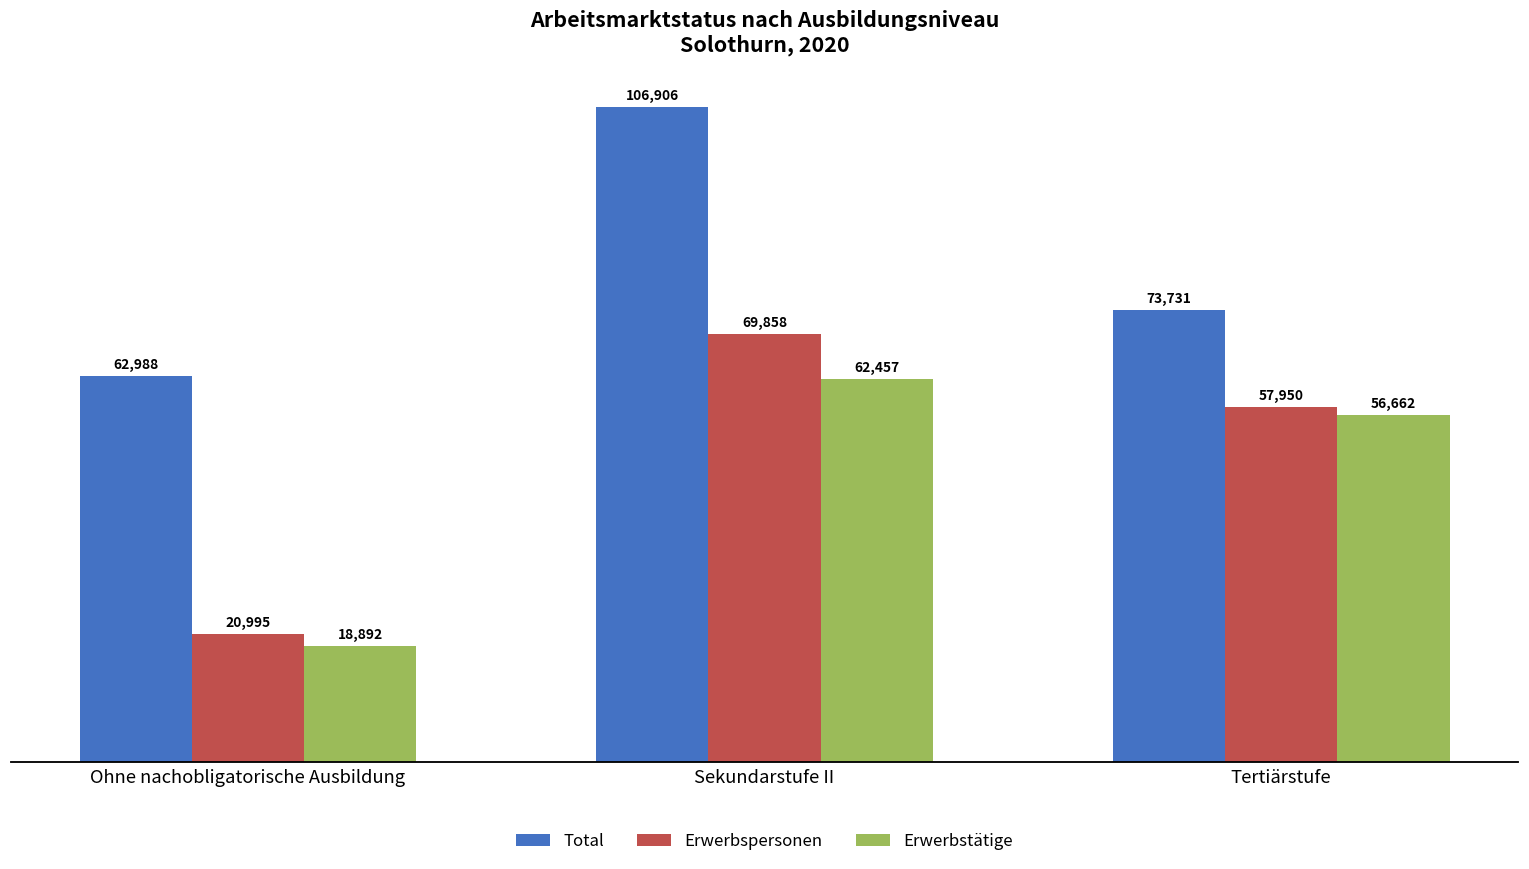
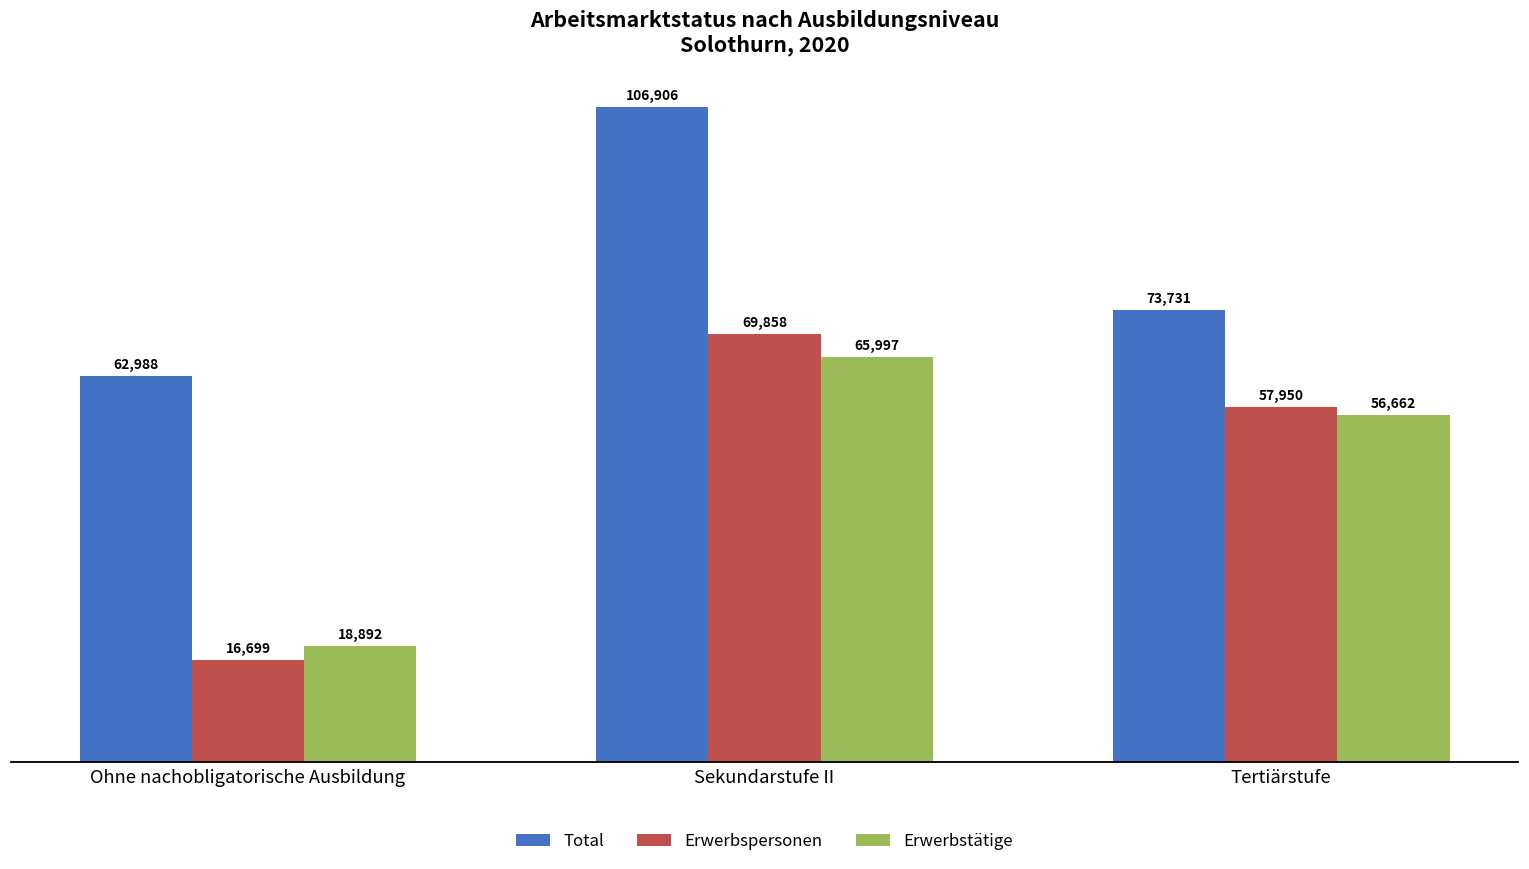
  {
    "Total": {
      "Ohne nachobligatorische Ausbildung": "62,988",
      "Sekundarstufe II": "106,906",
      "Tertiärstufe": "73,731"
    },
    "Erwerbspersonen": {
-     "Ohne nachobligatorische Ausbildung": "20,995",
+     "Ohne nachobligatorische Ausbildung": "16,699",
      "Sekundarstufe II": "69,858",
      "Tertiärstufe": "57,950"
    },
    "Erwerbstätige": {
      "Ohne nachobligatorische Ausbildung": "18,892",
-     "Sekundarstufe II": "62,457",
+     "Sekundarstufe II": "65,997",
      "Tertiärstufe": "56,662"
    }
  }
